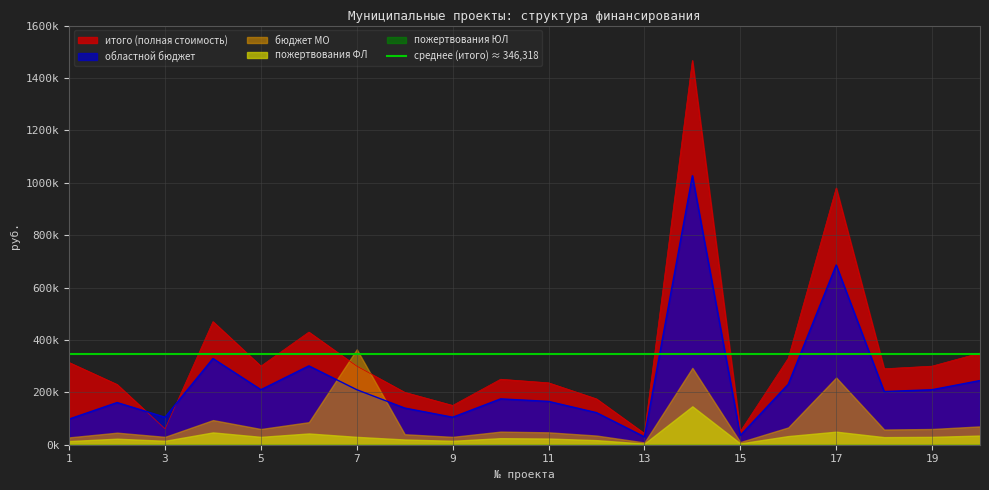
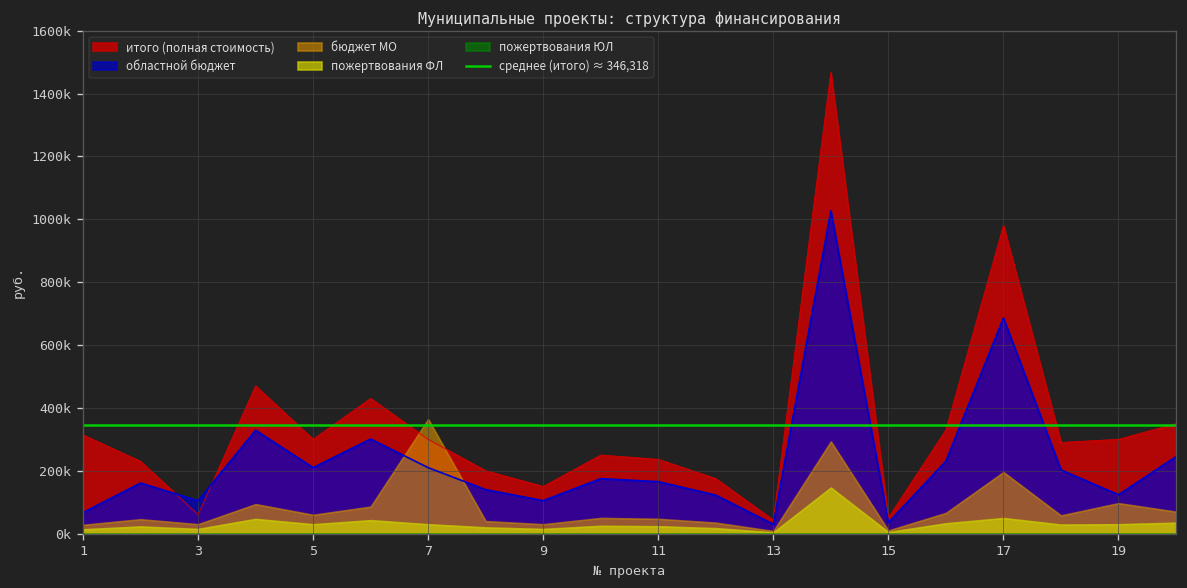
  {
    "итого (полная стоимость)": {
      "1": 310000,
      "3": 60000,
      "5": 300000,
      "7": 300000,
      "9": 150000,
      "11": 240000,
      "13": 40000,
      "15": 50000,
      "17": 980000,
      "19": 300000
    },
    "областной бюджет": {
-     "1": 100000,
+     "1": 70000,
      "3": 110000,
      "5": 210000,
      "7": 210000,
      "9": 110000,
      "11": 170000,
      "13": 30000,
      "15": 40000,
      "17": 690000,
-     "19": 210000
+     "19": 120000
    },
    "бюджет МО": {
      "1": 30000,
      "3": 30000,
      "5": 60000,
      "7": 360000,
      "9": 30000,
      "11": 50000,
-     "17": 260000,
-     "19": 60000
+     "17": 200000,
+     "19": 100000
    },
    "пожертвования ФЛ": {
      "1": 10000,
      "3": 20000,
      "5": 30000,
      "7": 30000,
      "9": 20000,
      "11": 20000,
      "17": 50000,
      "19": 30000
    },
    "пожертвования ЮЛ": {
      "1": 0,
      "3": 0,
      "5": 0,
      "7": 0,
      "9": 0,
      "11": 0,
      "17": 0,
      "19": 0
    }
  }
